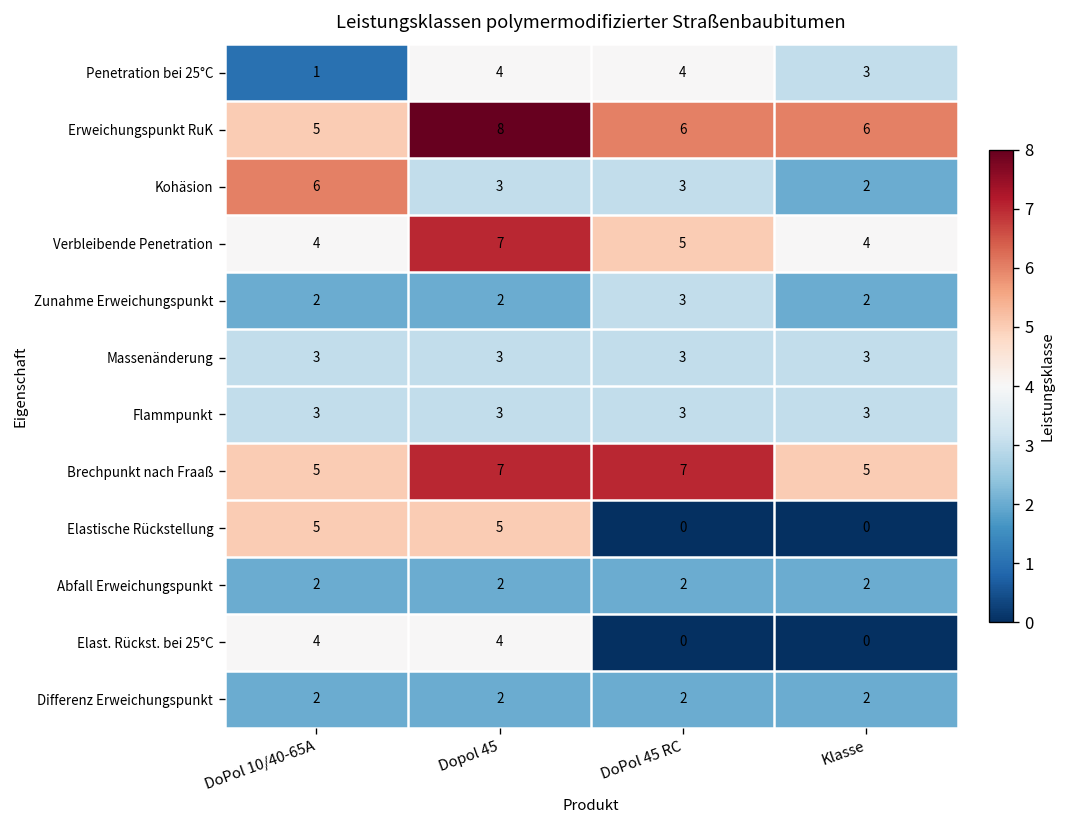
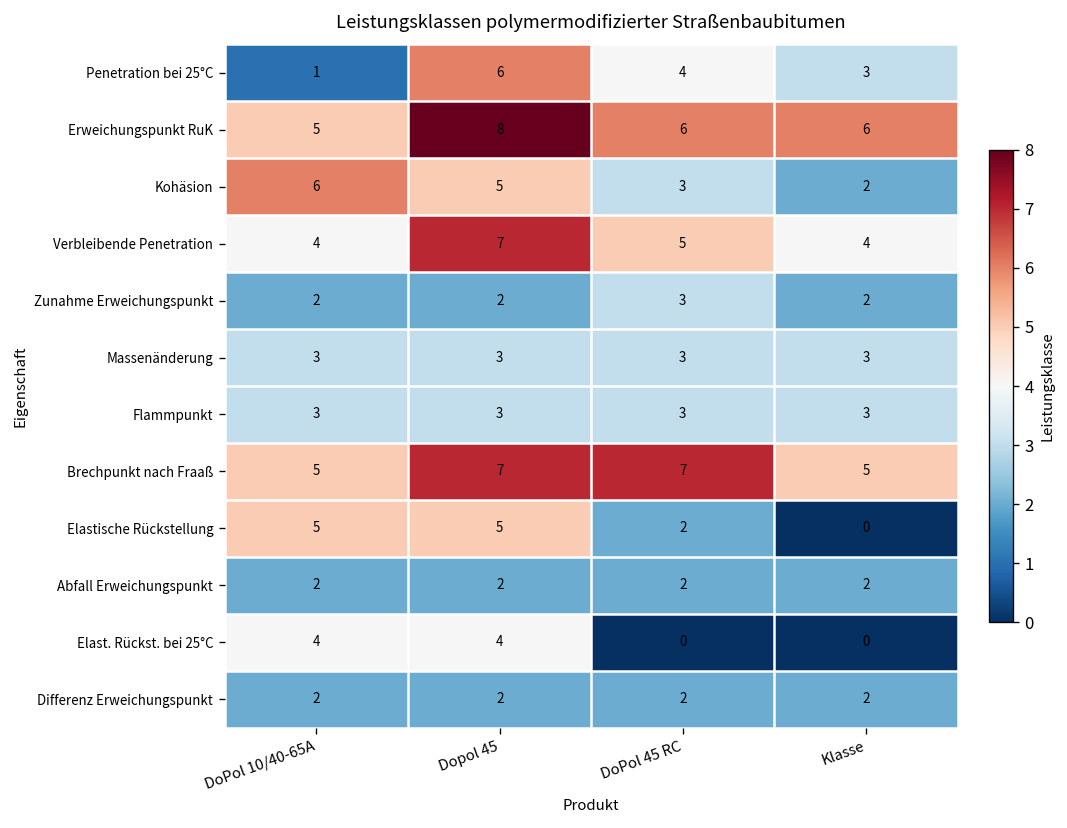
  {
    "Penetration bei 25°C": {
      "DoPol 10/40-65A": 1,
-     "Dopol 45": 4,
+     "Dopol 45": 6,
      "DoPol 45 RC": 4,
      "Klasse": 3
    },
    "Erweichungspunkt RuK": {
      "DoPol 10/40-65A": 5,
      "Dopol 45": 8,
      "DoPol 45 RC": 6,
      "Klasse": 6
    },
    "Kohäsion": {
      "DoPol 10/40-65A": 6,
-     "Dopol 45": 3,
+     "Dopol 45": 5,
      "DoPol 45 RC": 3,
      "Klasse": 2
    },
    "Verbleibende Penetration": {
      "DoPol 10/40-65A": 4,
      "Dopol 45": 7,
      "DoPol 45 RC": 5,
      "Klasse": 4
    },
    "Zunahme Erweichungspunkt": {
      "DoPol 10/40-65A": 2,
      "Dopol 45": 2,
      "DoPol 45 RC": 3,
      "Klasse": 2
    },
    "Massenänderung": {
      "DoPol 10/40-65A": 3,
      "Dopol 45": 3,
      "DoPol 45 RC": 3,
      "Klasse": 3
    },
    "Flammpunkt": {
      "DoPol 10/40-65A": 3,
      "Dopol 45": 3,
      "DoPol 45 RC": 3,
      "Klasse": 3
    },
    "Brechpunkt nach Fraaß": {
      "DoPol 10/40-65A": 5,
      "Dopol 45": 7,
      "DoPol 45 RC": 7,
      "Klasse": 5
    },
    "Elastische Rückstellung": {
      "DoPol 10/40-65A": 5,
      "Dopol 45": 5,
-     "DoPol 45 RC": 0,
+     "DoPol 45 RC": 2,
      "Klasse": 0
    },
    "Abfall Erweichungspunkt": {
      "DoPol 10/40-65A": 2,
      "Dopol 45": 2,
      "DoPol 45 RC": 2,
      "Klasse": 2
    },
    "Elast. Rückst. bei 25°C": {
      "DoPol 10/40-65A": 4,
      "Dopol 45": 4,
      "DoPol 45 RC": 0,
      "Klasse": 0
    },
    "Differenz Erweichungspunkt": {
      "DoPol 10/40-65A": 2,
      "Dopol 45": 2,
      "DoPol 45 RC": 2,
      "Klasse": 2
    }
  }
